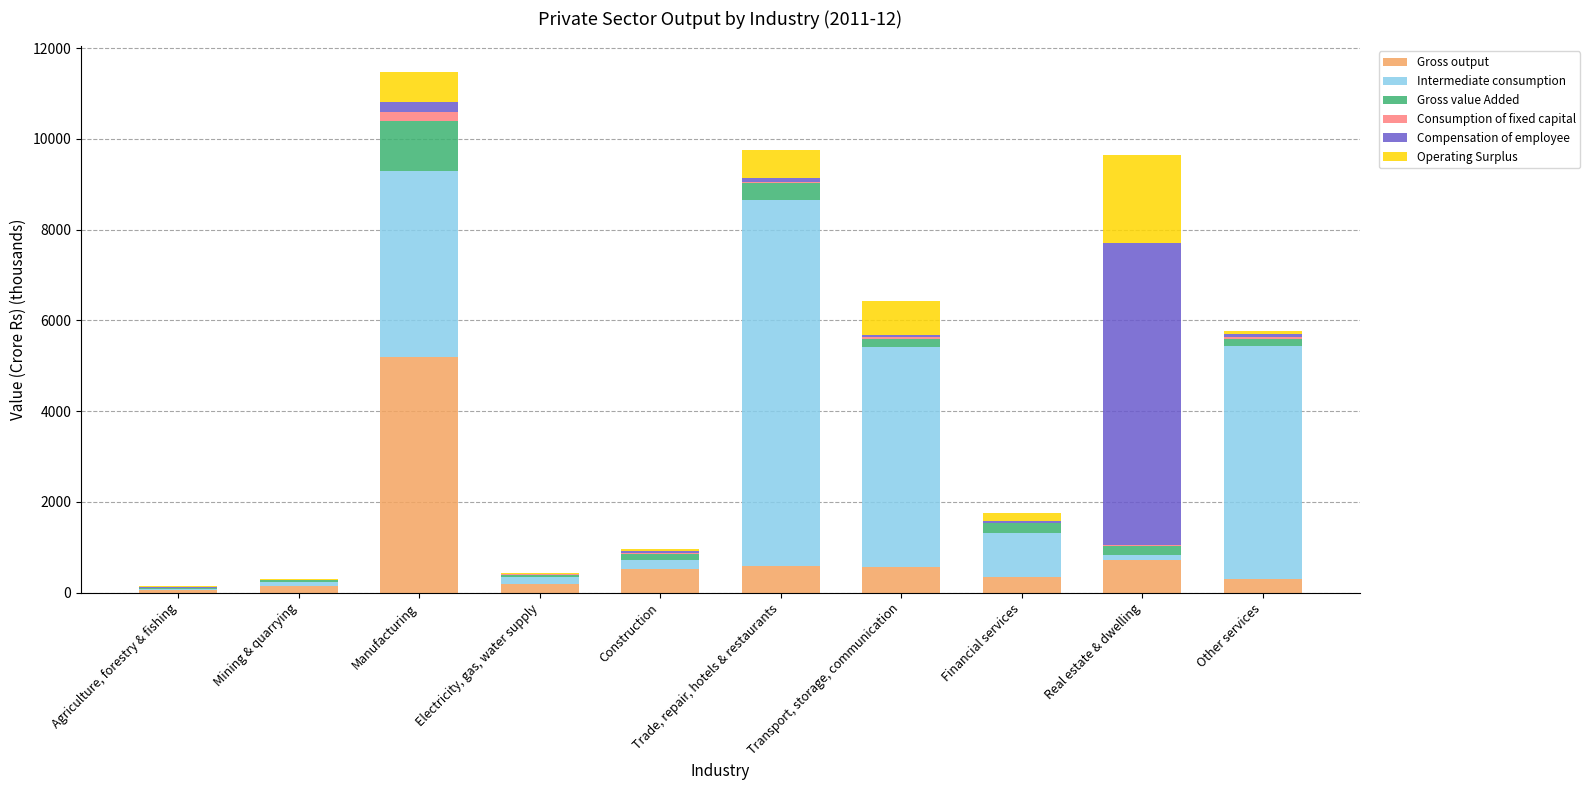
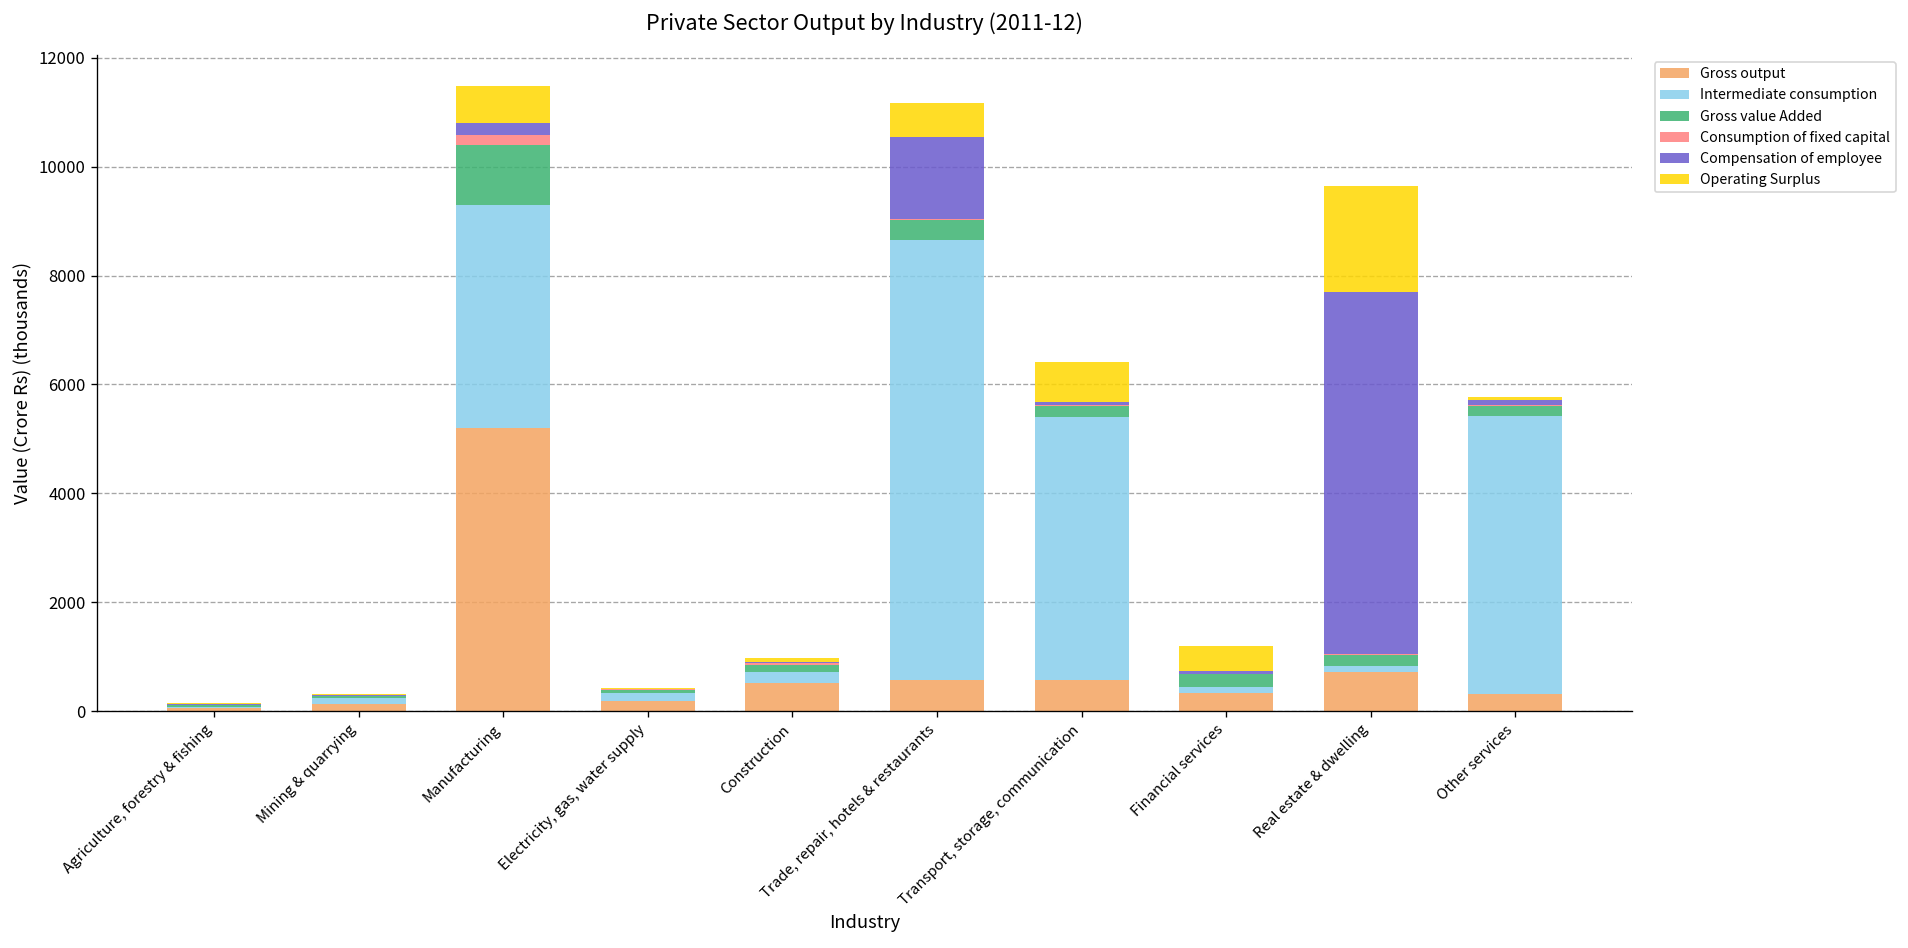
  {
    "Intermediate consumption": {
      "Mining & quarrying": 100,
      "Manufacturing": 4100,
      "Electricity, gas, water supply": 100,
      "Construction": 200,
      "Trade, repair, hotels & restaurants": 8100,
      "Transport, storage, communication": 4800,
-     "Financial services": 1000,
+     "Financial services": 100,
      "Real estate & dwelling": 100,
      "Other services": 5100
    },
    "Gross value Added": {
      "Manufacturing": 1100,
      "Construction": 100,
      "Trade, repair, hotels & restaurants": 400,
      "Transport, storage, communication": 200,
      "Financial services": 200,
      "Real estate & dwelling": 200,
      "Other services": 200
    },
    "Compensation of employee": {
      "Manufacturing": 200,
-     "Trade, repair, hotels & restaurants": 100,
+     "Trade, repair, hotels & restaurants": 1500,
      "Real estate & dwelling": 6600,
      "Other services": 100
    },
    "Operating Surplus": {
      "Manufacturing": 700,
      "Construction": 100,
      "Trade, repair, hotels & restaurants": 600,
      "Transport, storage, communication": 700,
-     "Financial services": 200,
+     "Financial services": 500,
      "Real estate & dwelling": 1900,
      "Other services": 100
    }
  }
